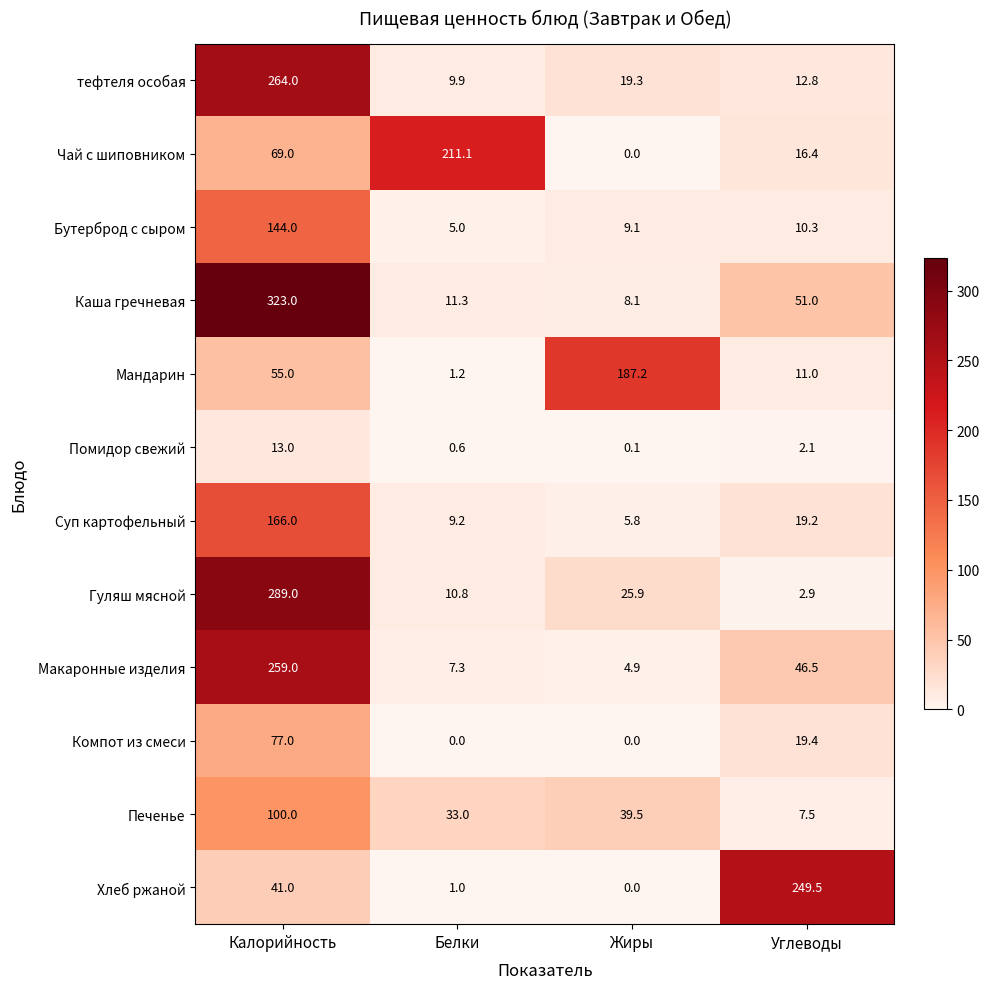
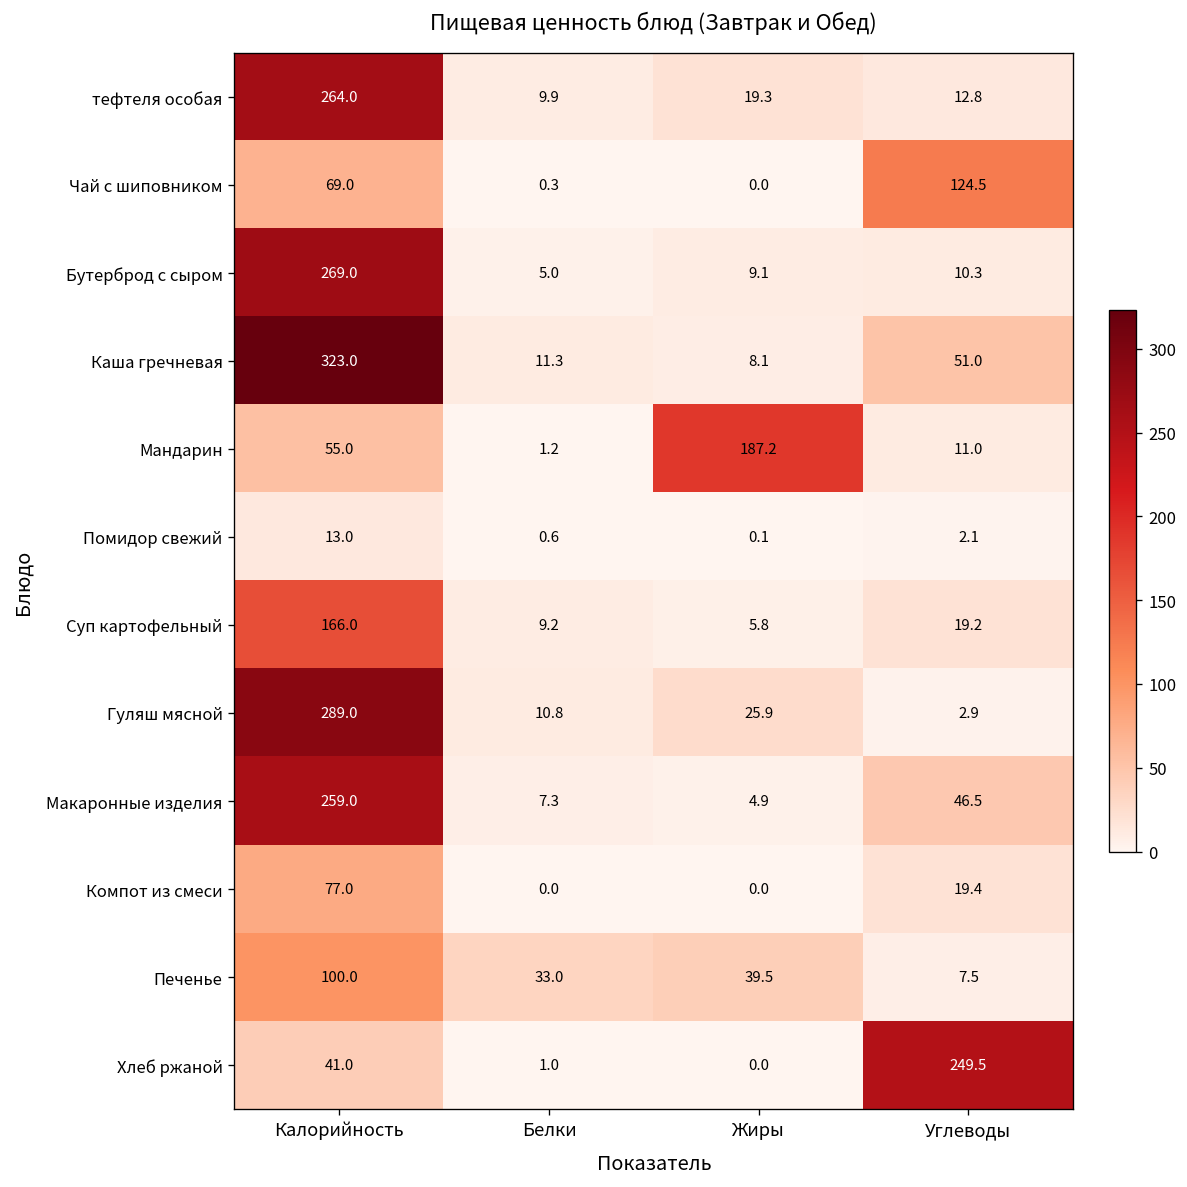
  {
    "тефтеля особая": {
      "Калорийность": 264.0,
      "Белки": 9.9,
      "Жиры": 19.3,
      "Углеводы": 12.8
    },
    "Чай с шиповником": {
      "Калорийность": 69.0,
-     "Белки": 211.1,
+     "Белки": 0.3,
      "Жиры": 0.0,
-     "Углеводы": 16.4
+     "Углеводы": 124.5
    },
    "Бутерброд с сыром": {
-     "Калорийность": 144.0,
+     "Калорийность": 269.0,
      "Белки": 5.0,
      "Жиры": 9.1,
      "Углеводы": 10.3
    },
    "Каша гречневая": {
      "Калорийность": 323.0,
      "Белки": 11.3,
      "Жиры": 8.1,
      "Углеводы": 51.0
    },
    "Мандарин": {
      "Калорийность": 55.0,
      "Белки": 1.2,
      "Жиры": 187.2,
      "Углеводы": 11.0
    },
    "Помидор свежий": {
      "Калорийность": 13.0,
      "Белки": 0.6,
      "Жиры": 0.1,
      "Углеводы": 2.1
    },
    "Суп картофельный": {
      "Калорийность": 166.0,
      "Белки": 9.2,
      "Жиры": 5.8,
      "Углеводы": 19.2
    },
    "Гуляш мясной": {
      "Калорийность": 289.0,
      "Белки": 10.8,
      "Жиры": 25.9,
      "Углеводы": 2.9
    },
    "Макаронные изделия": {
      "Калорийность": 259.0,
      "Белки": 7.3,
      "Жиры": 4.9,
      "Углеводы": 46.5
    },
    "Компот из смеси": {
      "Калорийность": 77.0,
      "Белки": 0.0,
      "Жиры": 0.0,
      "Углеводы": 19.4
    },
    "Печенье": {
      "Калорийность": 100.0,
      "Белки": 33.0,
      "Жиры": 39.5,
      "Углеводы": 7.5
    },
    "Хлеб ржаной": {
      "Калорийность": 41.0,
      "Белки": 1.0,
      "Жиры": 0.0,
      "Углеводы": 249.5
    }
  }
